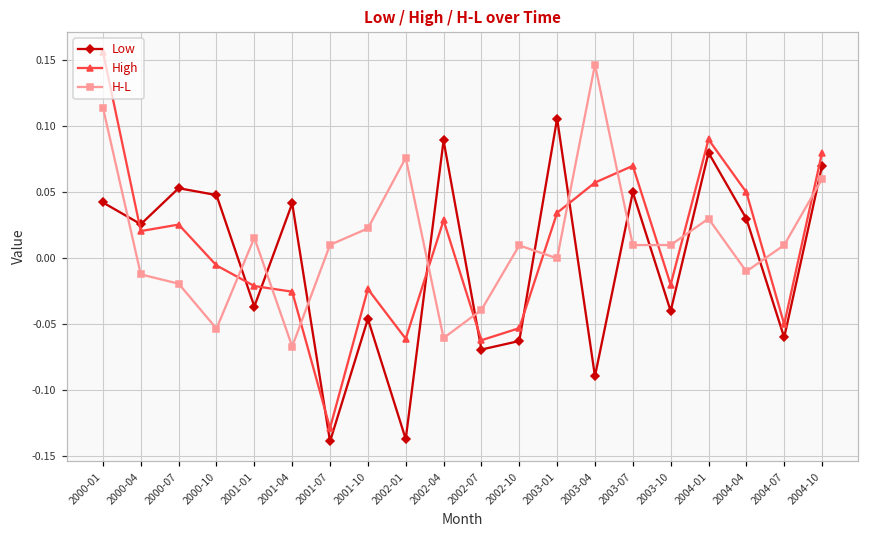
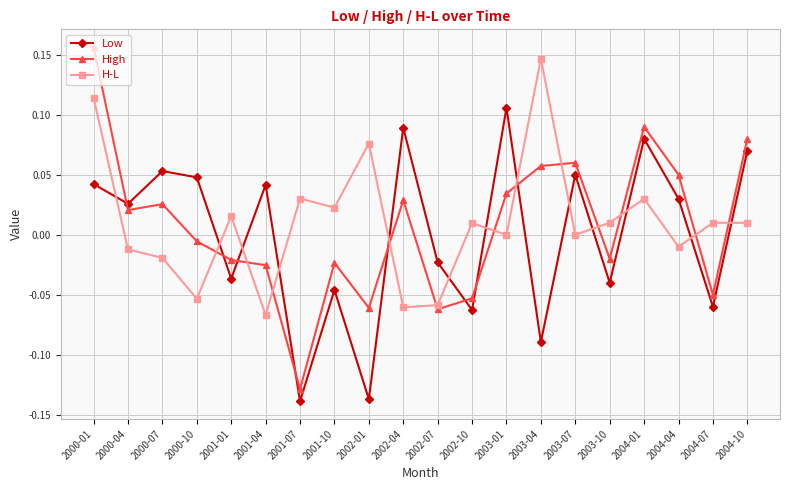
  {
    "Low": {
      "2000-01": 0.042,
      "2000-04": 0.026,
      "2000-07": 0.053,
      "2000-10": 0.048,
      "2001-01": -0.037,
      "2001-04": 0.042,
      "2001-07": -0.139,
      "2001-10": -0.046,
      "2002-01": -0.137,
      "2002-04": 0.089,
-     "2002-07": -0.069,
+     "2002-07": -0.023,
      "2002-10": -0.063,
      "2003-01": 0.106,
      "2003-04": -0.089,
      "2003-07": 0.050,
      "2003-10": -0.040,
      "2004-01": 0.080,
      "2004-04": 0.030,
      "2004-07": -0.060,
      "2004-10": 0.070
    },
    "High": {
      "2000-04": 0.02,
      "2000-07": 0.026,
      "2000-10": -0.005,
      "2001-01": -0.02,
      "2001-04": -0.025,
      "2001-07": -0.13,
      "2001-10": -0.023,
      "2002-01": -0.06,
      "2002-04": 0.03,
      "2002-07": -0.062,
      "2002-10": -0.053,
      "2003-01": 0.034,
      "2003-04": 0.057,
-     "2003-07": 0.07,
+     "2003-07": 0.06,
      "2003-10": -0.02,
      "2004-01": 0.09,
      "2004-04": 0.05,
      "2004-07": -0.05,
      "2004-10": 0.08
    },
    "H-L": {
      "2000-01": 0.114,
      "2000-04": -0.012,
      "2000-07": -0.019,
      "2000-10": -0.053,
      "2001-01": 0.016,
      "2001-04": -0.067,
-     "2001-07": 0.010,
+     "2001-07": 0.030,
      "2001-10": 0.023,
      "2002-01": 0.076,
      "2002-04": -0.060,
-     "2002-07": -0.039,
+     "2002-07": -0.059,
      "2002-10": 0.010,
      "2003-01": 0.000,
      "2003-04": 0.147,
-     "2003-07": 0.01,
+     "2003-07": 0.00,
      "2003-10": 0.010,
      "2004-01": 0.030,
      "2004-04": -0.010,
      "2004-07": 0.010,
-     "2004-10": 0.06
+     "2004-10": 0.01
    }
  }
